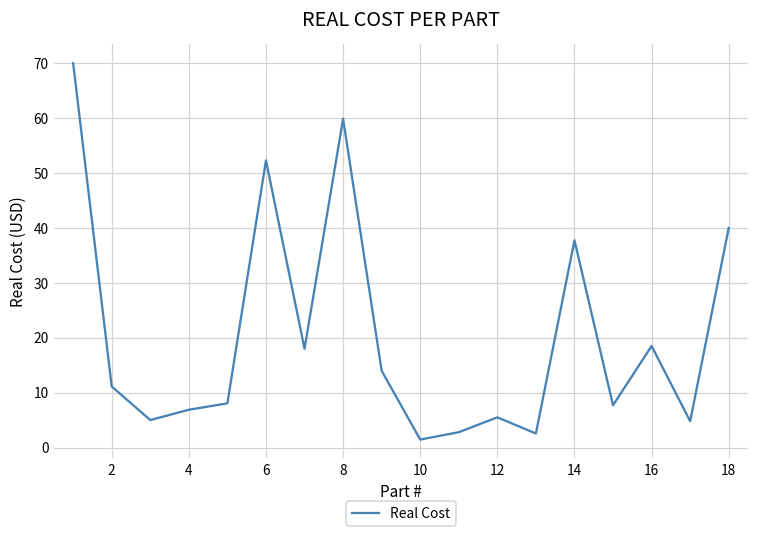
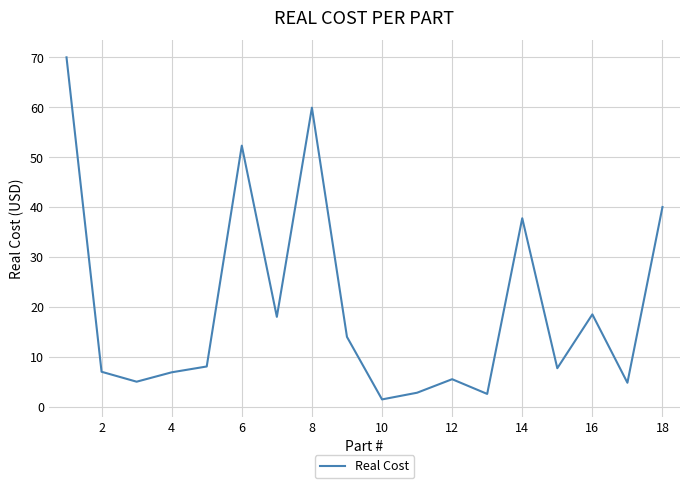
  {
-   "2": 11,
+   "2": 7,
    "4": 7,
    "6": 52,
    "8": 60,
    "10": 1,
    "12": 6,
    "14": 38,
    "16": 18,
    "18": 40
  }
